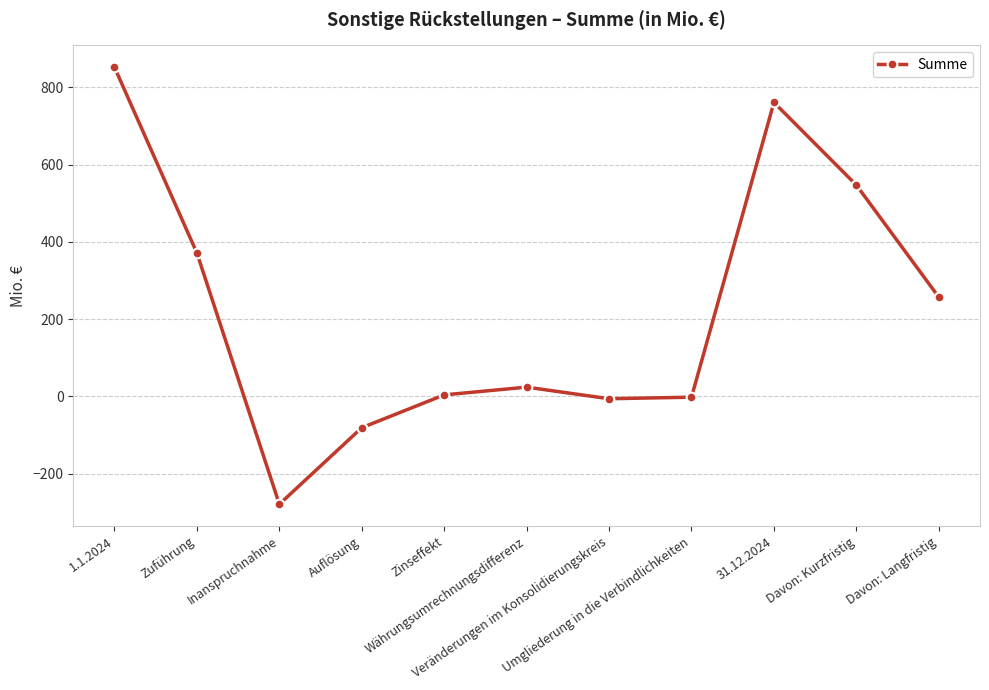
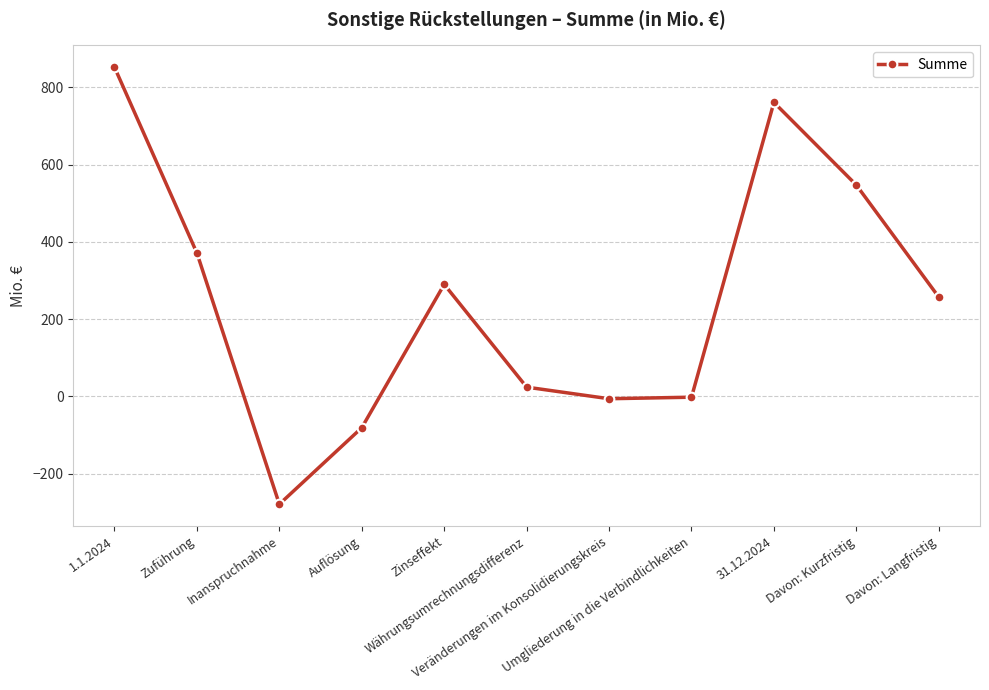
  {
    "1.1.2024": 850,
    "Zuführung": 370,
    "Inanspruchnahme": -280,
    "Auflösung": -80,
-   "Zinseffekt": 0,
+   "Zinseffekt": 290,
    "Währungsumrechnungsdifferenz": 20,
    "Veränderungen im Konsolidierungskreis": -10,
    "Umgliederung in die Verbindlichkeiten": 0,
    "31.12.2024": 760,
    "Davon: Kurzfristig": 550,
    "Davon: Langfristig": 260
  }
